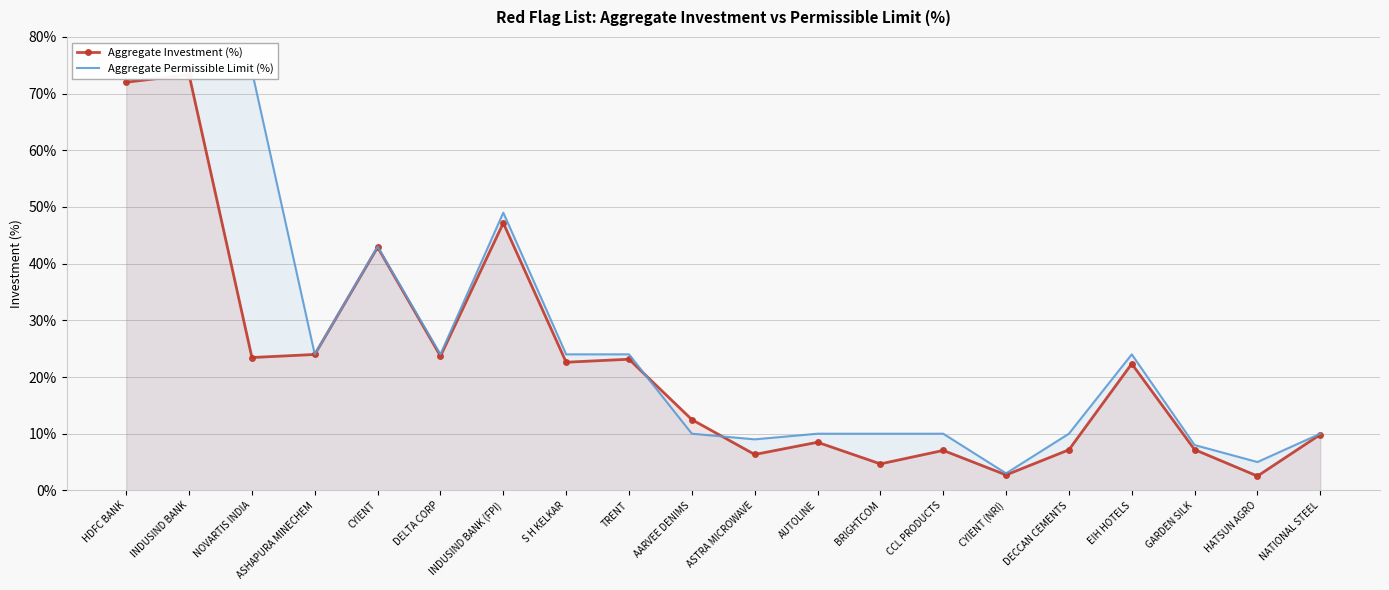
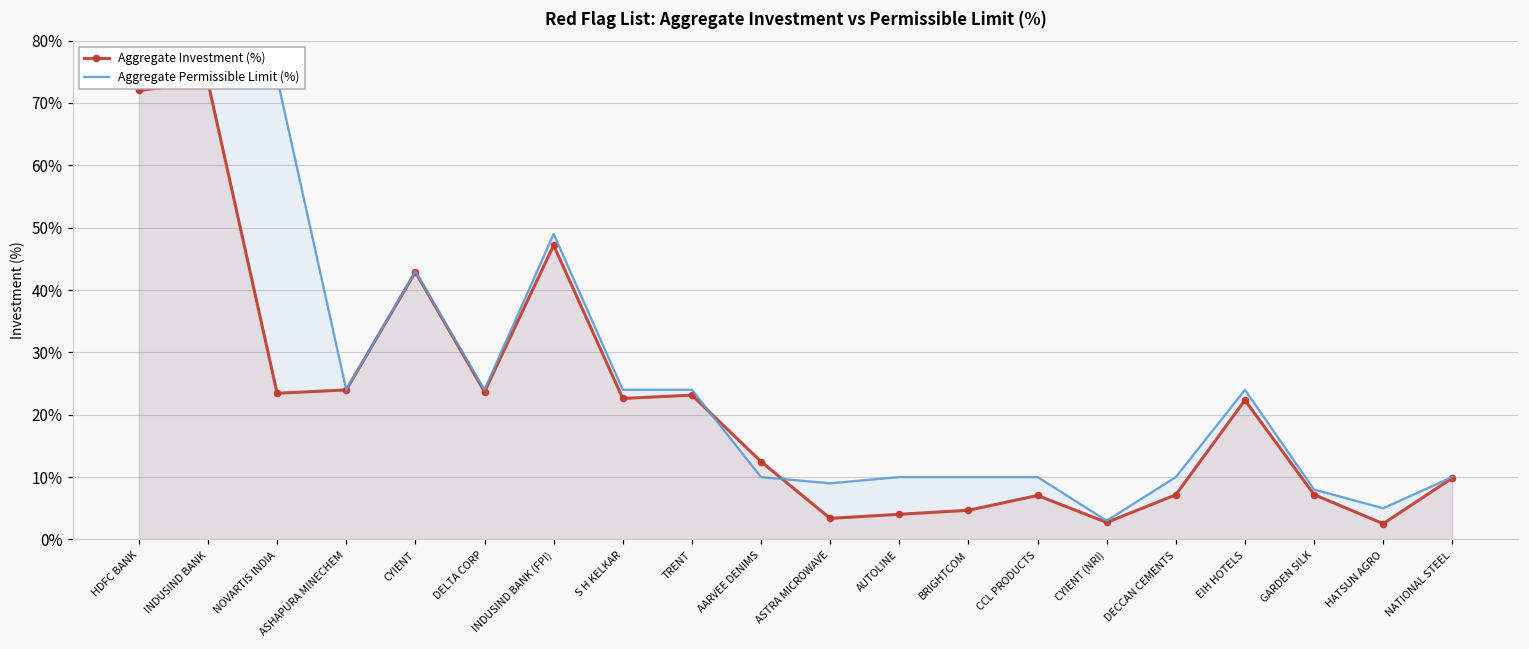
  {
    "Aggregate Investment (%)": {
      "HDFC BANK": "72%",
      "NOVARTIS INDIA": "23%",
      "INDUSIND BANK (FPI)": "47%",
      "S H KELKAR": "23%",
      "TRENT": "23%",
      "AARVEE DENIMS": "12%",
-     "ASTRA MICROWAVE": "6%",
-     "AUTOLINE": "8%",
+     "ASTRA MICROWAVE": "3%",
+     "AUTOLINE": "4%",
      "BRIGHTCOM": "5%",
      "CCL PRODUCTS": "7%",
      "DECCAN CEMENTS": "7%",
      "EIH HOTELS": "22%",
      "GARDEN SILK": "7%",
      "HATSUN AGRO": "3%"
    },
    "Aggregate Permissible Limit (%)": {
      "INDUSIND BANK (FPI)": "49%",
      "S H KELKAR": "24%",
      "TRENT": "24%",
      "AARVEE DENIMS": "10%",
      "ASTRA MICROWAVE": "9%",
      "AUTOLINE": "10%",
      "BRIGHTCOM": "10%",
      "CCL PRODUCTS": "10%",
      "DECCAN CEMENTS": "10%",
      "EIH HOTELS": "24%",
      "GARDEN SILK": "8%",
      "HATSUN AGRO": "5%"
    }
  }
